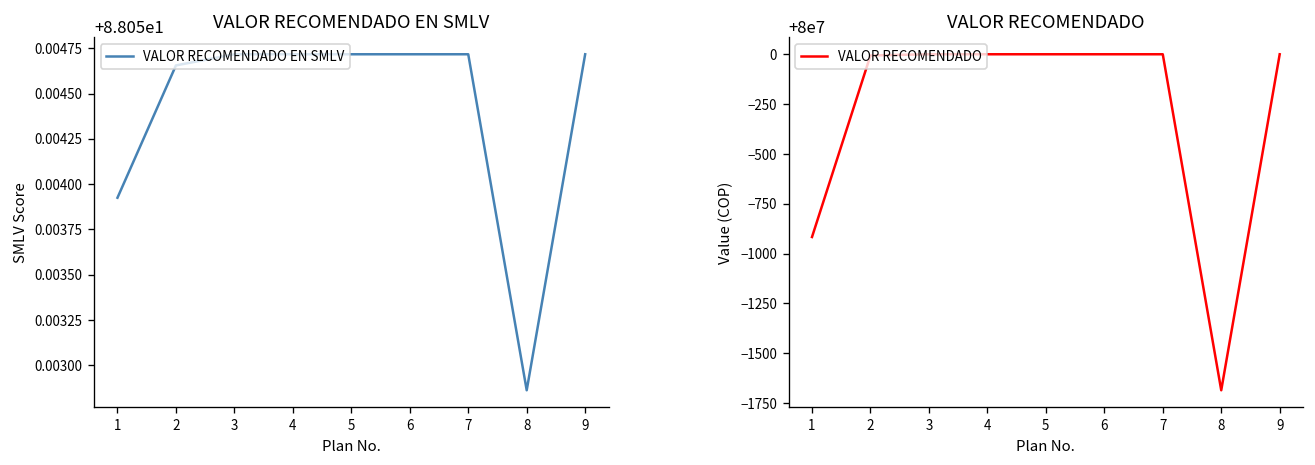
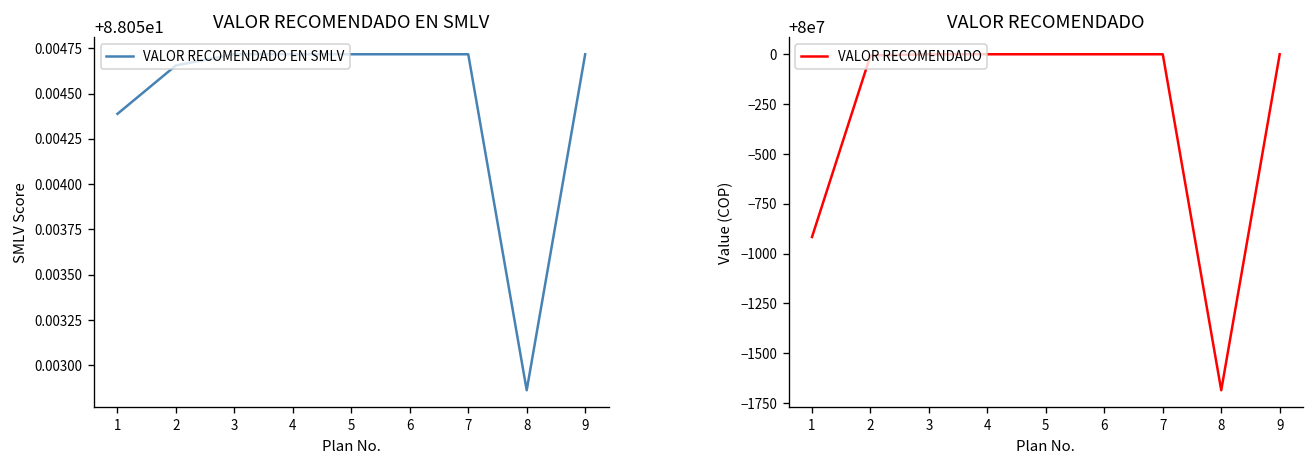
  {
    "VALOR RECOMENDADO EN SMLV": {
-     "1": 88.05392,
+     "1": 88.05439,
      "5": 88.05472,
      "6": 88.05472,
      "7": 88.05472,
      "8": 88.05286,
      "9": 88.05472
    },
    "VALOR RECOMENDADO": {
      "1": 79999080,
      "4": 80000000,
      "5": 80000000,
      "6": 80000000,
      "7": 80000000,
      "8": 79998310,
      "9": 80000000
    }
  }
